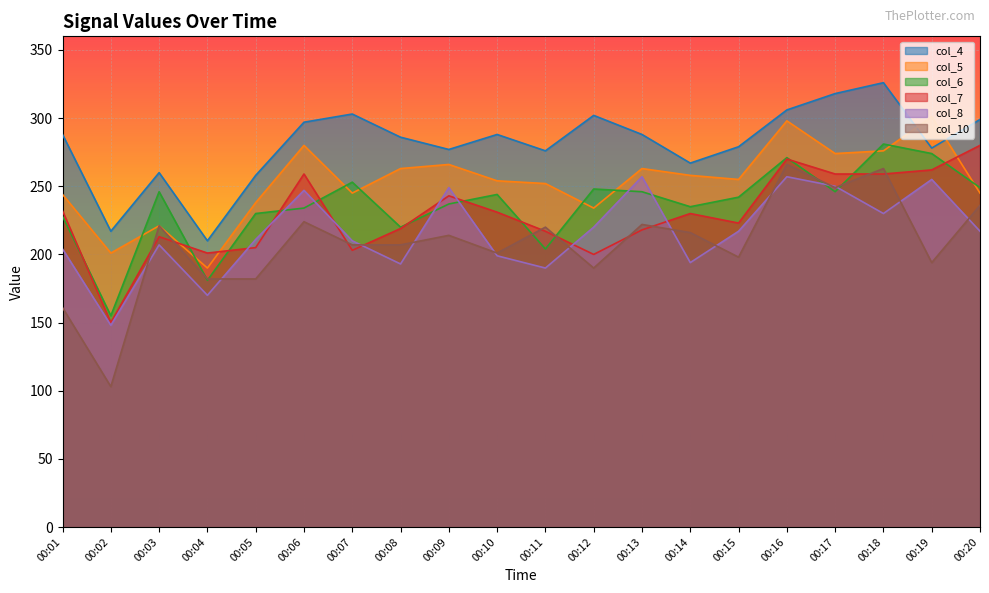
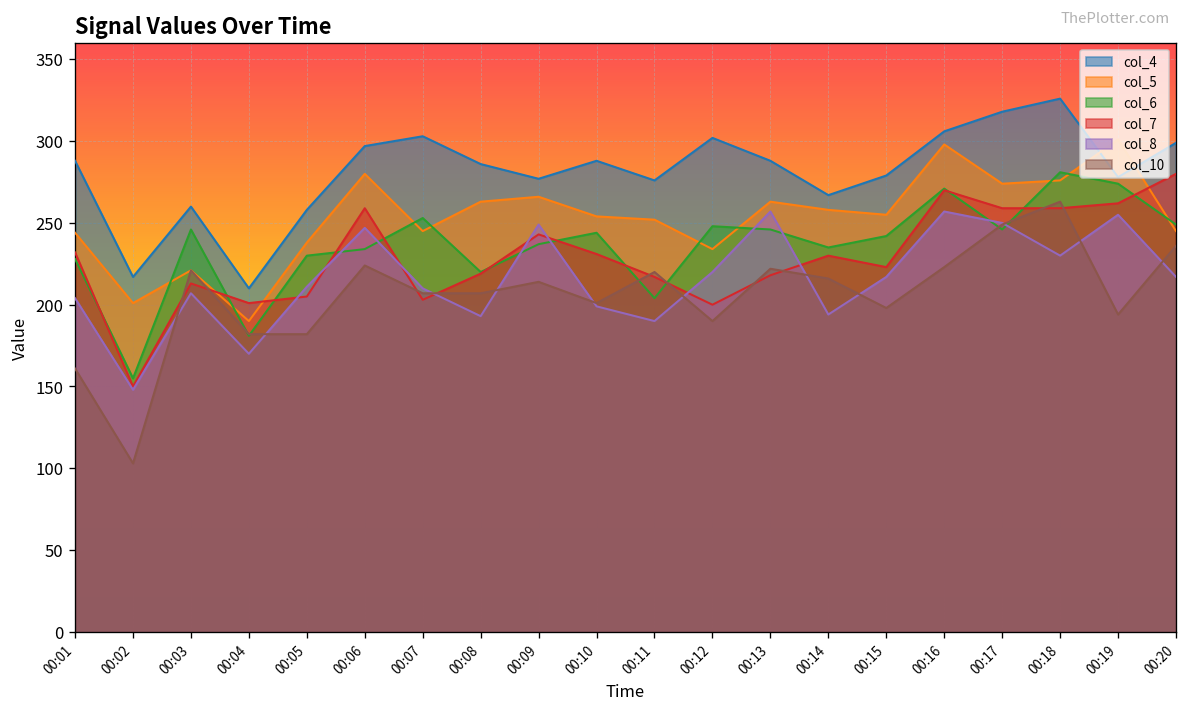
  {
    "col_4": {
      "00:01": 288,
      "00:02": 217,
      "00:03": 260,
      "00:04": 210,
      "00:05": 258,
      "00:06": 297,
      "00:07": 303,
      "00:08": 286,
      "00:09": 277,
      "00:10": 288,
      "00:11": 276,
      "00:12": 302,
      "00:13": 288,
      "00:14": 267,
      "00:15": 279,
      "00:16": 306,
      "00:17": 318,
      "00:18": 326,
      "00:19": 278,
      "00:20": 299
    },
    "col_5": {
      "00:01": 244,
      "00:02": 201,
      "00:04": 190,
      "00:05": 238,
      "00:06": 280,
      "00:07": 245,
      "00:08": 263,
      "00:09": 266,
      "00:10": 254,
      "00:11": 252,
      "00:12": 234,
      "00:13": 263,
      "00:14": 258,
      "00:15": 255,
      "00:16": 298,
      "00:17": 274,
      "00:18": 276,
      "00:20": 245
    },
    "col_6": {
      "00:01": 228,
      "00:02": 155,
      "00:03": 246,
      "00:05": 230,
      "00:06": 234,
      "00:07": 253,
      "00:09": 237,
      "00:10": 244,
      "00:11": 204,
      "00:12": 248,
      "00:13": 246,
      "00:14": 235,
      "00:15": 242,
      "00:17": 246,
      "00:18": 281,
      "00:19": 274,
      "00:20": 249
    },
    "col_7": {
      "00:01": 232,
      "00:02": 150,
      "00:03": 213,
      "00:04": 201,
      "00:05": 205,
      "00:06": 259,
      "00:07": 203,
      "00:09": 243,
      "00:10": 231,
      "00:11": 217,
      "00:12": 200,
      "00:13": 218,
      "00:14": 230,
      "00:15": 223,
      "00:17": 259,
      "00:18": 259,
      "00:19": 262,
      "00:20": 280
    },
    "col_8": {
      "00:01": 204,
      "00:02": 148,
      "00:03": 207,
      "00:04": 170,
      "00:05": 211,
      "00:06": 247,
      "00:07": 210,
      "00:08": 193,
      "00:09": 249,
      "00:10": 199,
      "00:11": 190,
      "00:12": 220,
      "00:13": 257,
      "00:14": 194,
      "00:15": 217,
      "00:16": 257,
      "00:18": 230,
      "00:19": 255,
      "00:20": 217
    },
    "col_10": {
      "00:01": 161,
      "00:02": 103,
      "00:05": 182,
      "00:06": 224,
      "00:07": 207,
      "00:08": 207,
      "00:09": 214,
      "00:10": 201,
      "00:11": 220,
      "00:12": 190,
      "00:13": 222,
      "00:14": 216,
      "00:15": 198,
-     "00:16": 266,
+     "00:16": 223,
      "00:18": 263,
      "00:19": 194,
      "00:20": 236
    }
  }
